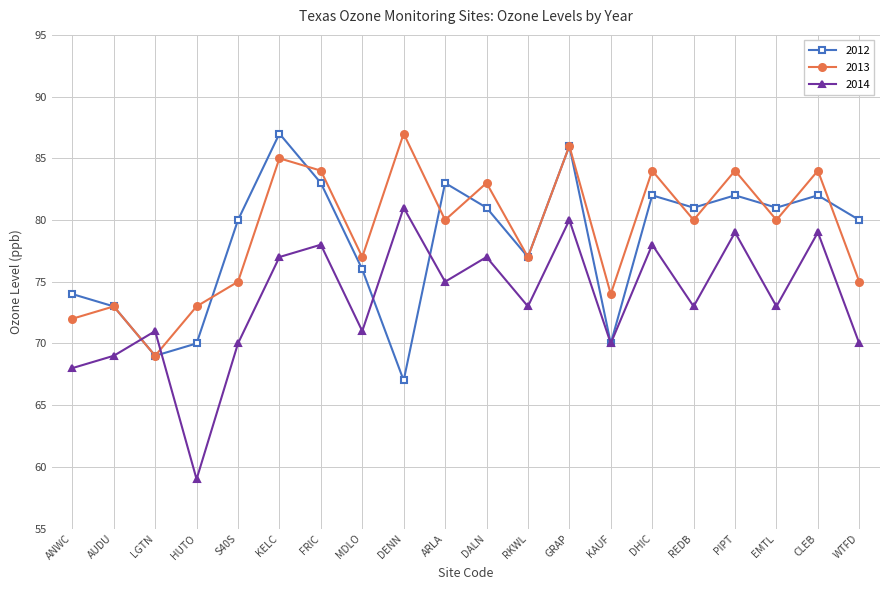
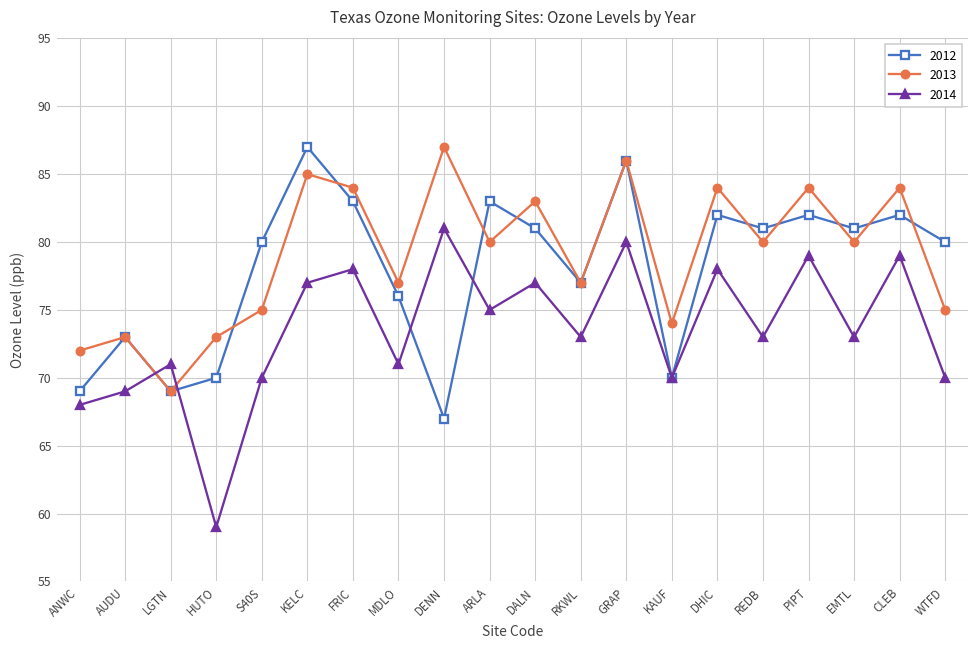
  {
    "2012": {
-     "ANWC": 74,
+     "ANWC": 69,
      "HUTO": 70,
      "S40S": 80,
      "KELC": 87,
      "FRIC": 83,
      "MDLO": 76,
      "DENN": 67,
      "ARLA": 83,
      "DALN": 81,
      "DHIC": 82,
      "REDB": 81,
      "PIPT": 82,
      "EMTL": 81,
      "CLEB": 82,
      "WTFD": 80
    },
    "2013": {
      "ANWC": 72,
      "HUTO": 73,
      "S40S": 75,
      "KELC": 85,
      "FRIC": 84,
      "MDLO": 77,
      "DENN": 87,
      "ARLA": 80,
      "DALN": 83,
      "KAUF": 74,
      "DHIC": 84,
      "REDB": 80,
      "PIPT": 84,
      "EMTL": 80,
      "CLEB": 84,
      "WTFD": 75
    },
    "2014": {
      "ANWC": 68,
      "AUDU": 69,
      "LGTN": 71,
      "HUTO": 59,
      "S40S": 70,
      "KELC": 77,
      "FRIC": 78,
      "MDLO": 71,
      "DENN": 81,
      "ARLA": 75,
      "DALN": 77,
      "RKWL": 73,
      "GRAP": 80,
      "DHIC": 78,
      "REDB": 73,
      "PIPT": 79,
      "EMTL": 73,
      "CLEB": 79,
      "WTFD": 70
    }
  }
